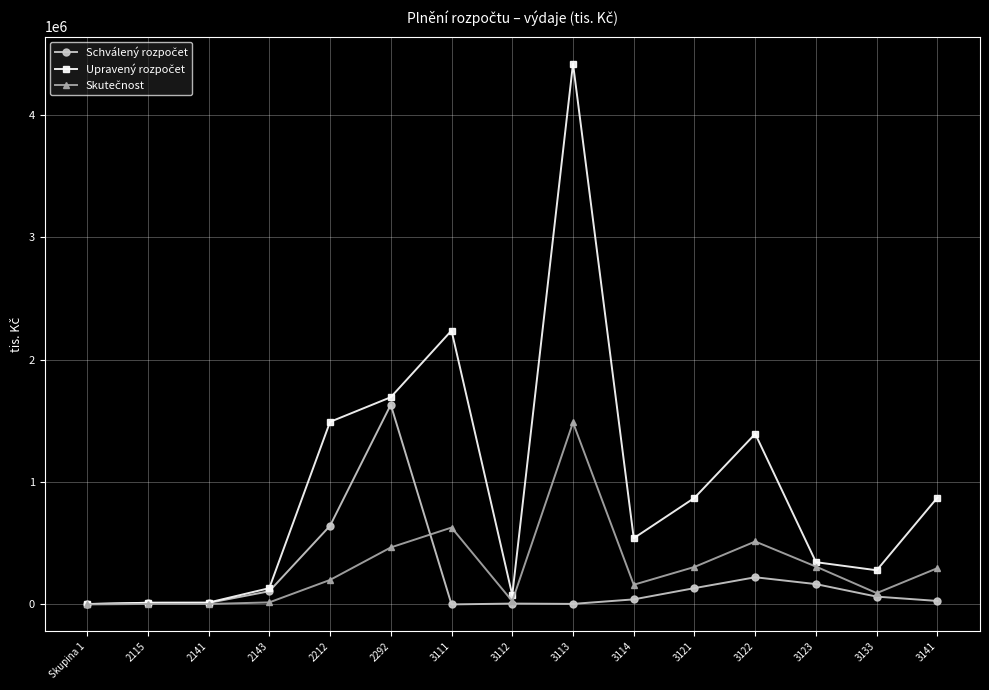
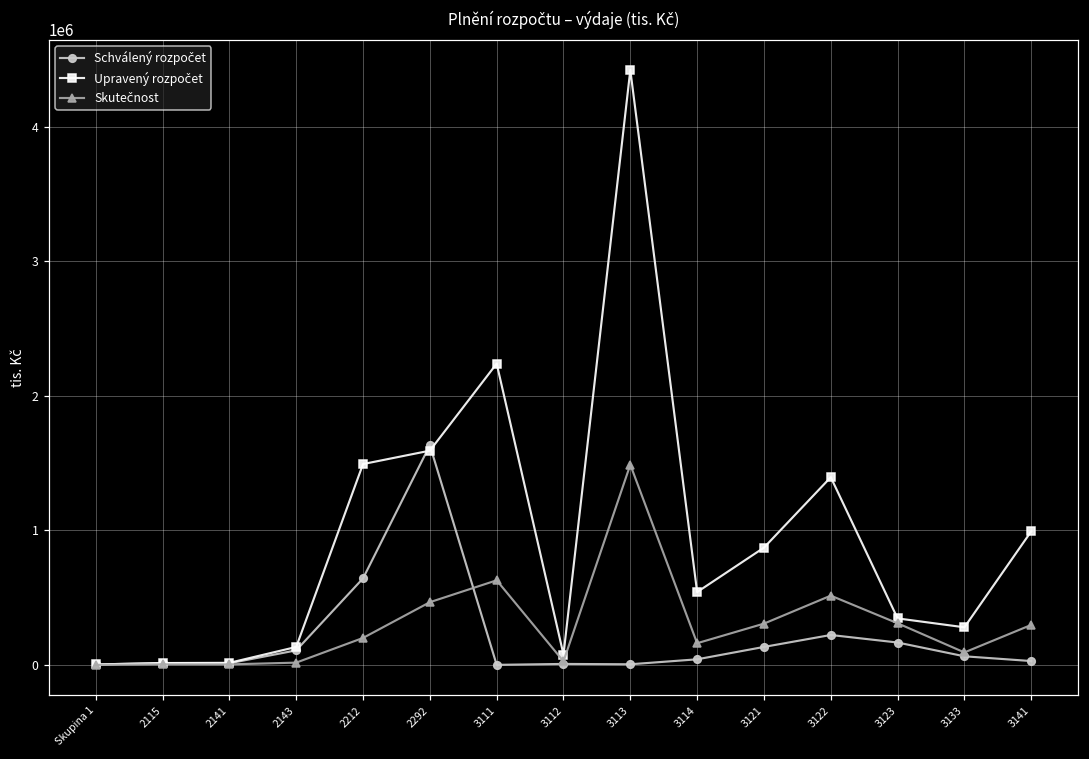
  {
    "Upravený rozpočet": {
      "2143": 130000,
      "2212": 1490000,
-     "2292": 1690000,
+     "2292": 1590000,
      "3111": 2240000,
      "3112": 80000,
      "3113": 4420000,
      "3114": 540000,
      "3121": 870000,
      "3122": 1390000,
      "3123": 350000,
      "3133": 280000,
-     "3141": 870000
+     "3141": 990000
    }
  }
